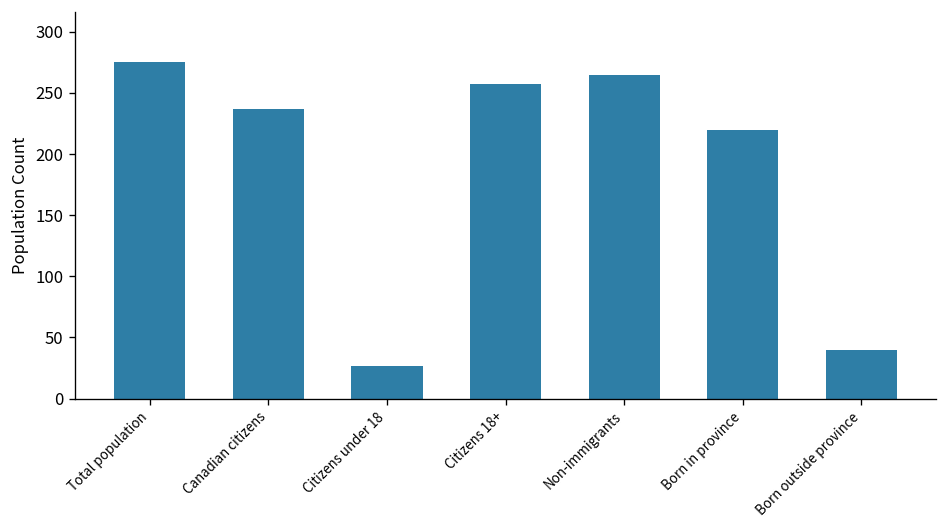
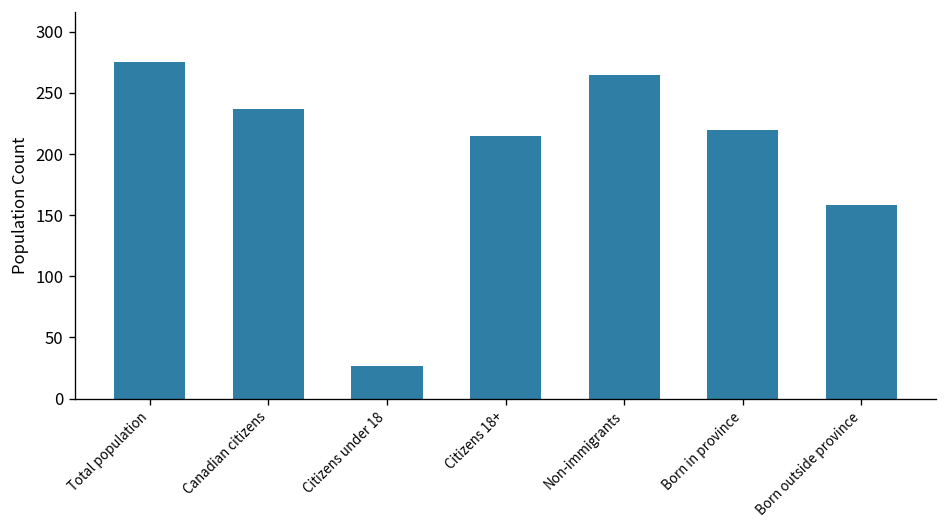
  {
    "Total population": 275,
    "Canadian citizens": 237,
    "Citizens under 18": 27,
-   "Citizens 18+": 257,
+   "Citizens 18+": 215,
    "Non-immigrants": 265,
    "Born in province": 220,
-   "Born outside province": 40
+   "Born outside province": 158
  }
